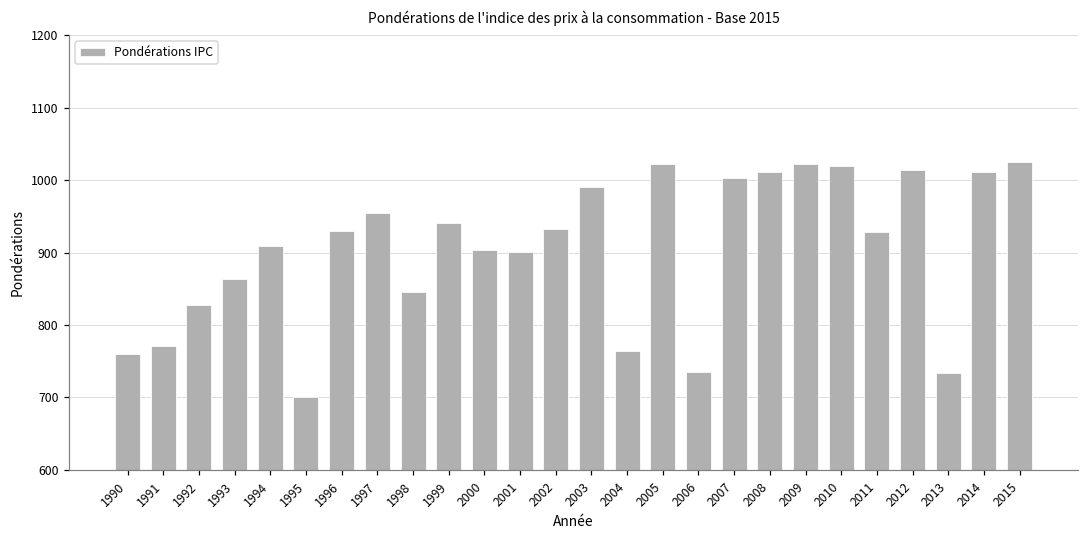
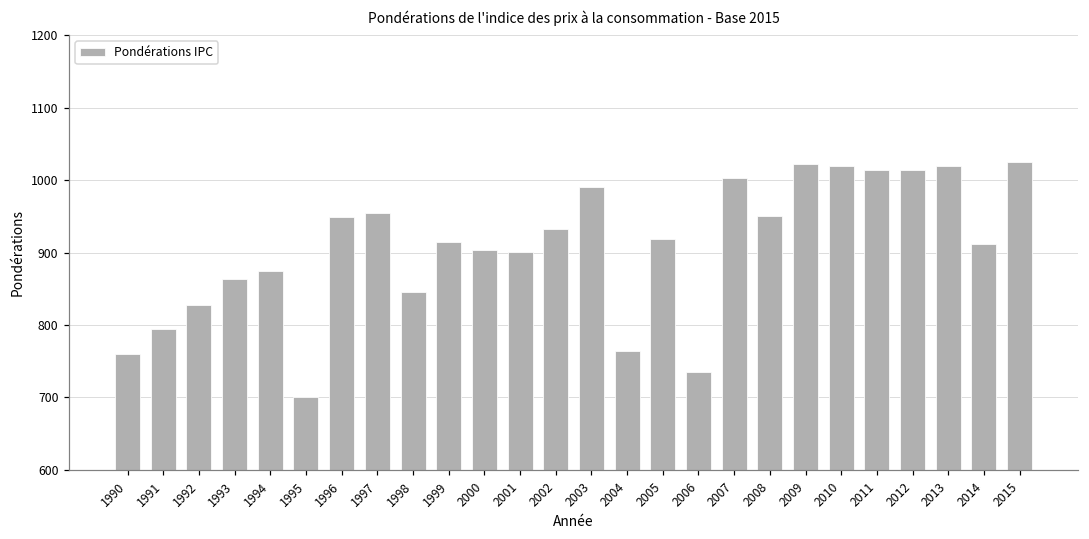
  {
    "1990": 760,
-   "1991": 770,
+   "1991": 790,
    "1992": 830,
    "1993": 860,
-   "1994": 910,
+   "1994": 870,
    "1995": 700,
-   "1996": 930,
+   "1996": 950,
    "1997": 960,
    "1998": 850,
-   "1999": 940,
+   "1999": 910,
    "2000": 900,
    "2001": 900,
    "2002": 930,
    "2003": 990,
    "2004": 760,
-   "2005": 1020,
+   "2005": 920,
    "2006": 740,
    "2007": 1000,
-   "2008": 1010,
+   "2008": 950,
    "2009": 1020,
    "2010": 1020,
-   "2011": 930,
+   "2011": 1010,
    "2012": 1010,
-   "2013": 730,
-   "2014": 1010,
+   "2013": 1020,
+   "2014": 910,
    "2015": 1030
  }
